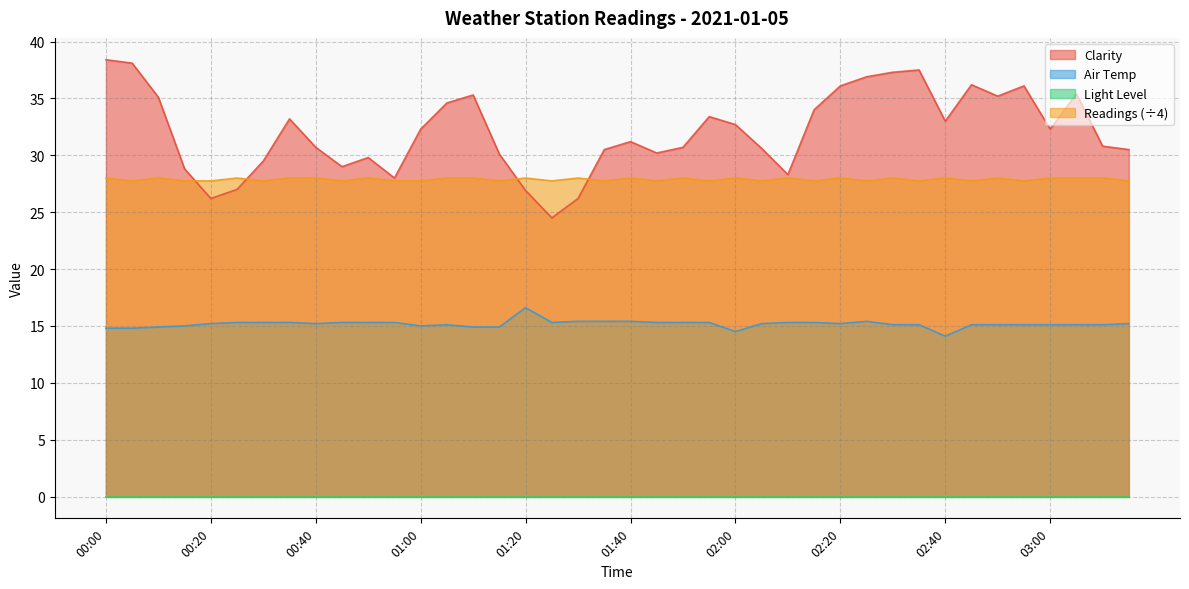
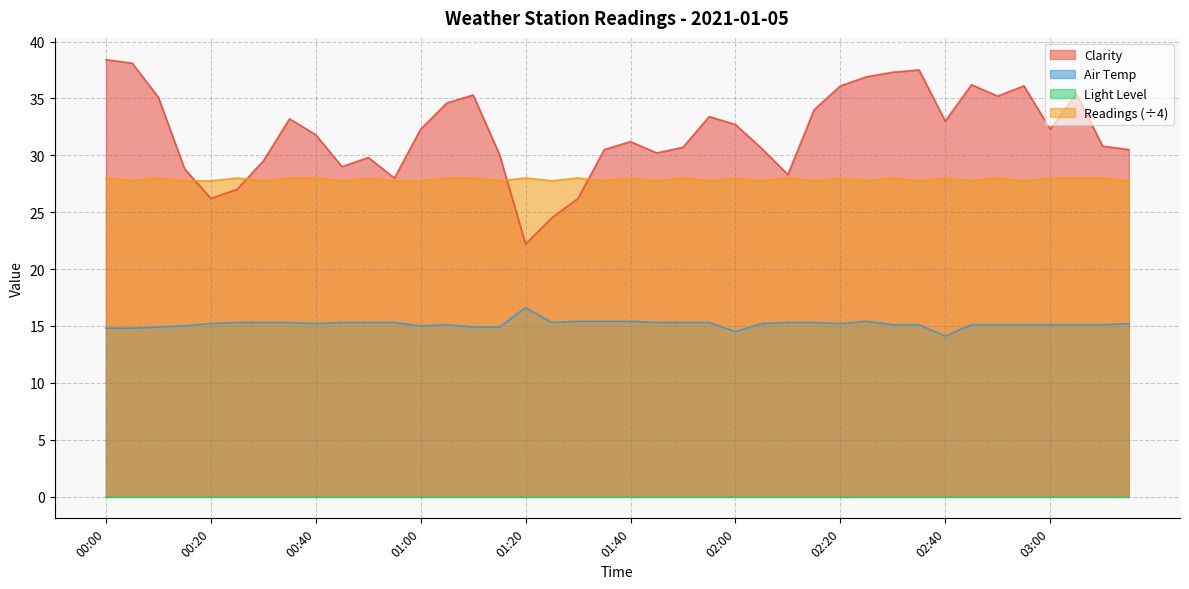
  {
    "Clarity": {
      "00:00": 38.4,
      "00:20": 26.2,
-     "00:40": 30.7,
+     "00:40": 31.8,
      "01:00": 32.3,
-     "01:20": 26.9,
+     "01:20": 22.2,
      "01:40": 31.2,
      "02:00": 32.7,
      "02:20": 36.1,
      "02:40": 33.0,
      "03:00": 32.3
    },
    "Air Temp": {
      "00:00": 14.8,
      "00:20": 15.2,
      "00:40": 15.2,
      "01:00": 15.0,
      "01:20": 16.6,
      "01:40": 15.4,
      "02:00": 14.5,
      "02:20": 15.2,
      "02:40": 14.1,
      "03:00": 15.1
    },
    "Light Level": {
      "00:00": 0.0,
      "00:20": 0.0,
      "00:40": 0.0,
      "01:00": 0.0,
      "01:20": 0.0,
      "01:40": 0.0,
      "02:00": 0.0,
      "02:20": 0.0,
      "02:40": 0.0,
      "03:00": 0.0
    },
    "Readings (÷4)": {
      "00:00": 28.0,
      "00:20": 27.8,
      "00:40": 28.0,
      "01:00": 27.8,
      "01:20": 28.0,
      "01:40": 28.0,
      "02:00": 28.0,
      "02:20": 28.0,
      "02:40": 28.0,
      "03:00": 28.0
    }
  }
